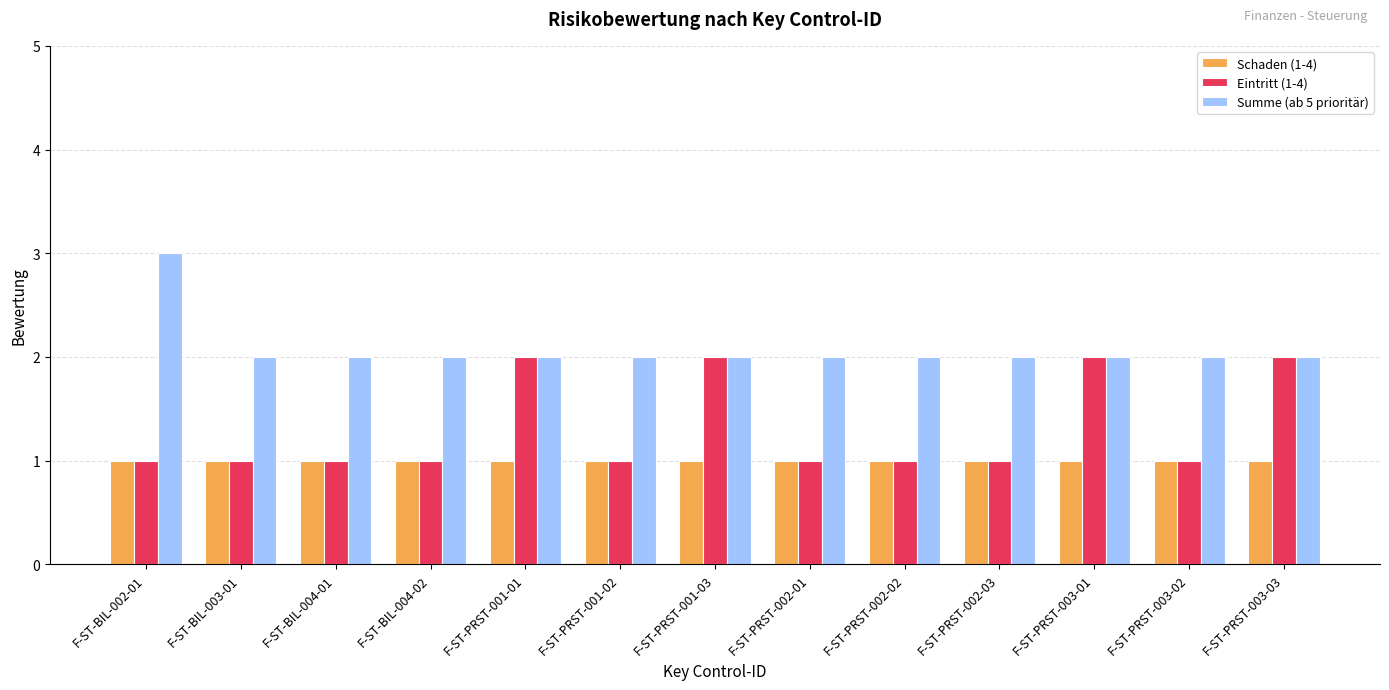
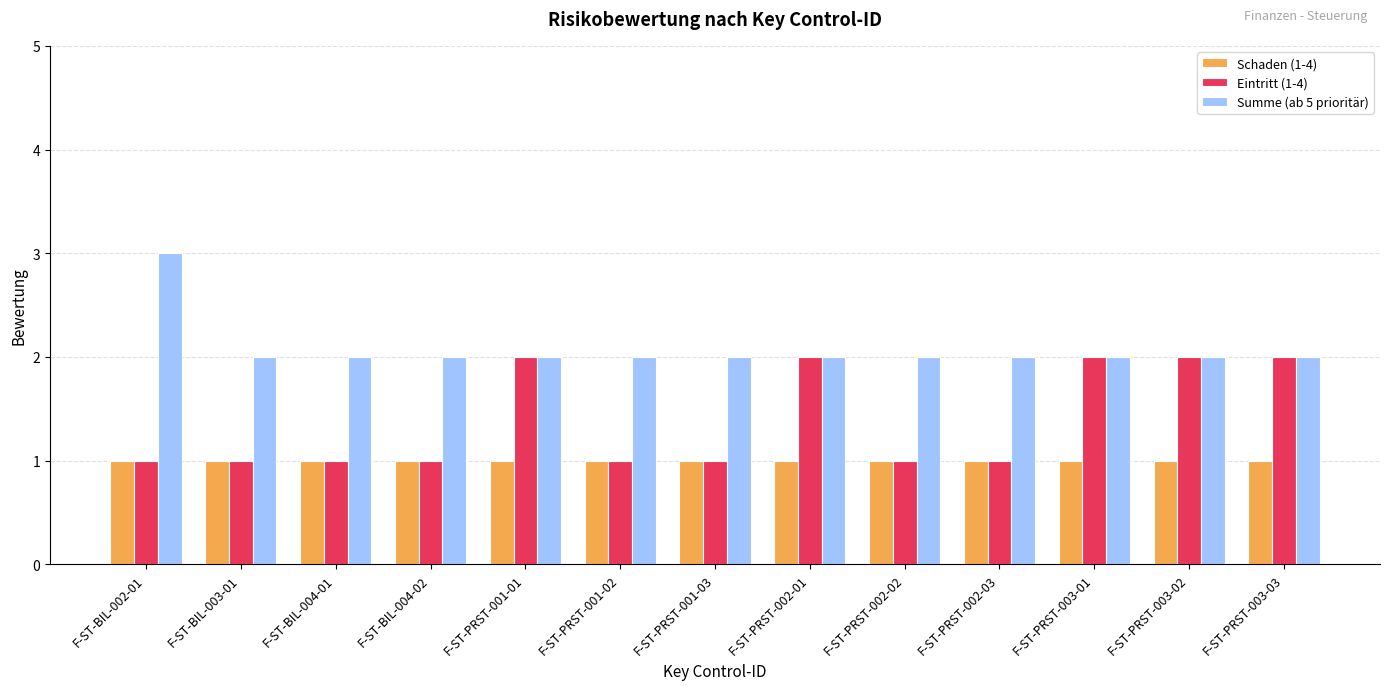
  {
    "Schaden (1-4)": {
      "F-ST-BIL-002-01": 1,
      "F-ST-BIL-003-01": 1,
      "F-ST-BIL-004-01": 1,
      "F-ST-BIL-004-02": 1,
      "F-ST-PRST-001-01": 1,
      "F-ST-PRST-001-02": 1,
      "F-ST-PRST-001-03": 1,
      "F-ST-PRST-002-01": 1,
      "F-ST-PRST-002-02": 1,
      "F-ST-PRST-002-03": 1,
      "F-ST-PRST-003-01": 1,
      "F-ST-PRST-003-02": 1,
      "F-ST-PRST-003-03": 1
    },
    "Eintritt (1-4)": {
      "F-ST-BIL-002-01": 1,
      "F-ST-BIL-003-01": 1,
      "F-ST-BIL-004-01": 1,
      "F-ST-BIL-004-02": 1,
      "F-ST-PRST-001-01": 2,
      "F-ST-PRST-001-02": 1,
-     "F-ST-PRST-001-03": 2,
-     "F-ST-PRST-002-01": 1,
+     "F-ST-PRST-001-03": 1,
+     "F-ST-PRST-002-01": 2,
      "F-ST-PRST-002-02": 1,
      "F-ST-PRST-002-03": 1,
      "F-ST-PRST-003-01": 2,
-     "F-ST-PRST-003-02": 1,
+     "F-ST-PRST-003-02": 2,
      "F-ST-PRST-003-03": 2
    },
    "Summe (ab 5 prioritär)": {
      "F-ST-BIL-002-01": 3,
      "F-ST-BIL-003-01": 2,
      "F-ST-BIL-004-01": 2,
      "F-ST-BIL-004-02": 2,
      "F-ST-PRST-001-01": 2,
      "F-ST-PRST-001-02": 2,
      "F-ST-PRST-001-03": 2,
      "F-ST-PRST-002-01": 2,
      "F-ST-PRST-002-02": 2,
      "F-ST-PRST-002-03": 2,
      "F-ST-PRST-003-01": 2,
      "F-ST-PRST-003-02": 2,
      "F-ST-PRST-003-03": 2
    }
  }
